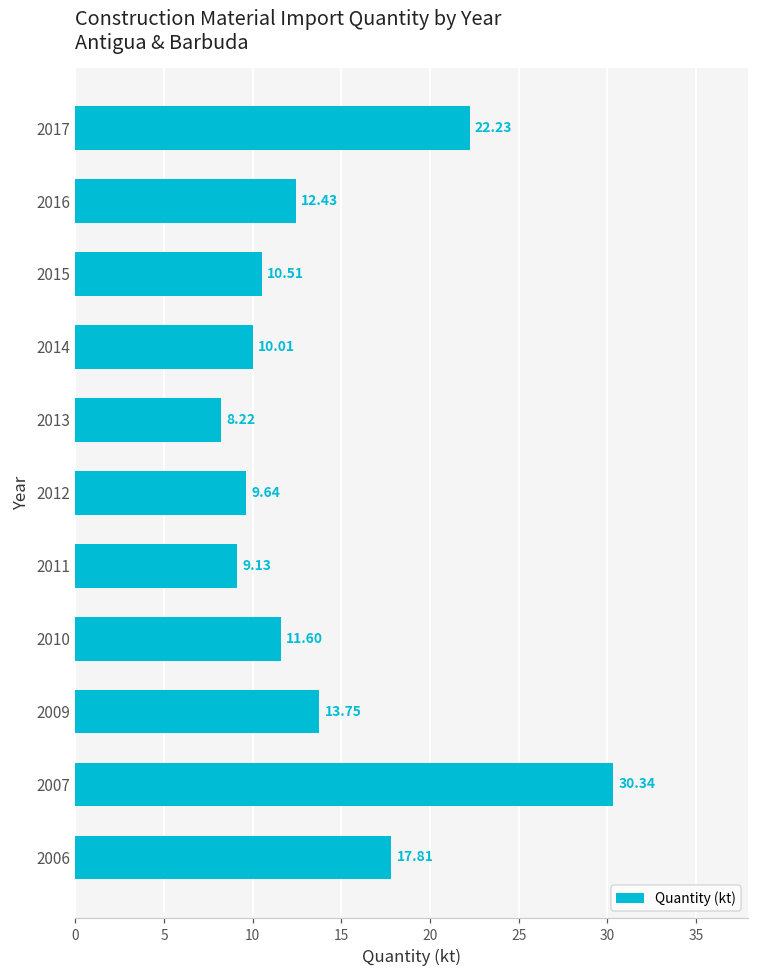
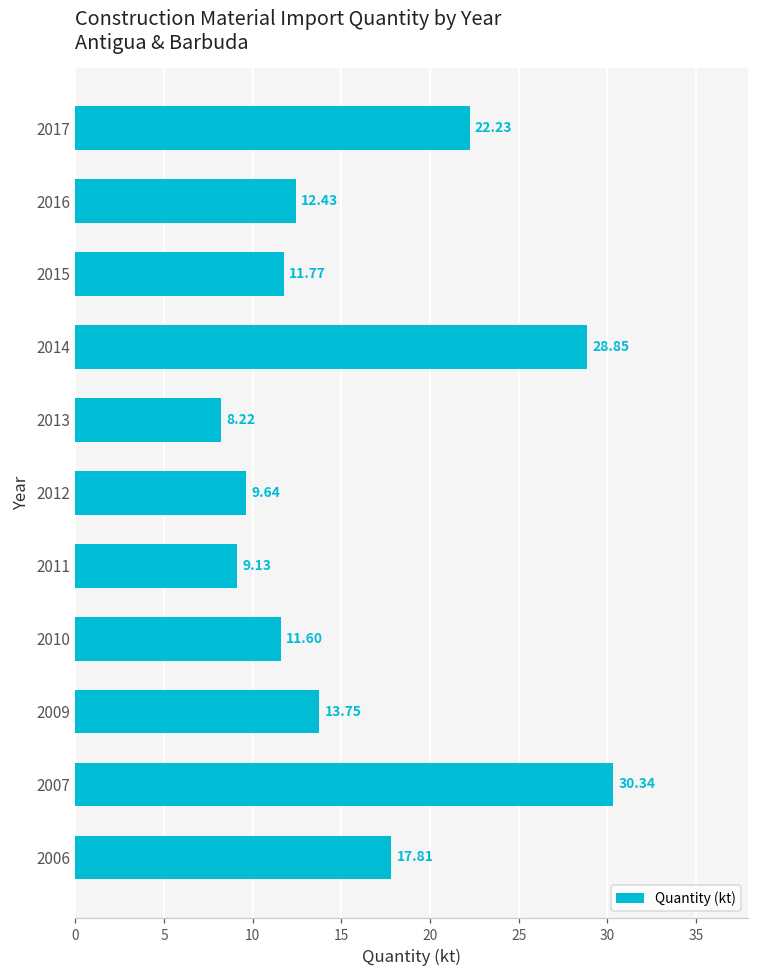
  {
    "2017": 22.23,
    "2016": 12.43,
-   "2015": 10.51,
-   "2014": 10.01,
+   "2015": 11.77,
+   "2014": 28.85,
    "2013": 8.22,
    "2012": 9.64,
    "2011": 9.13,
    "2010": 11.60,
    "2009": 13.75,
    "2007": 30.34,
    "2006": 17.81
  }
